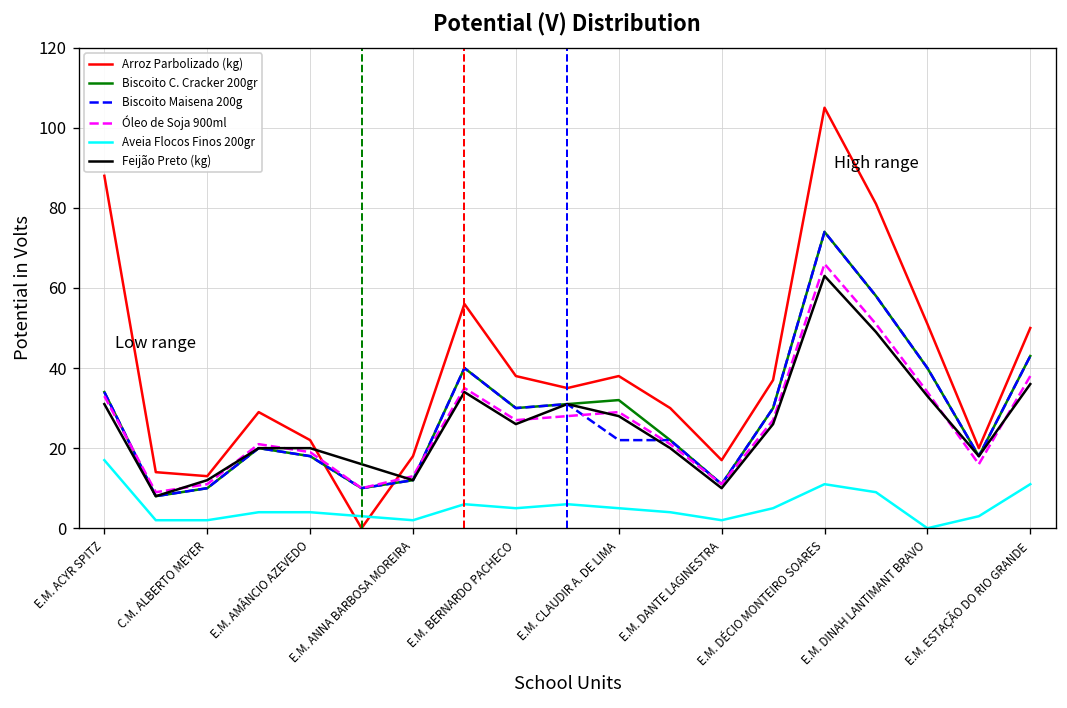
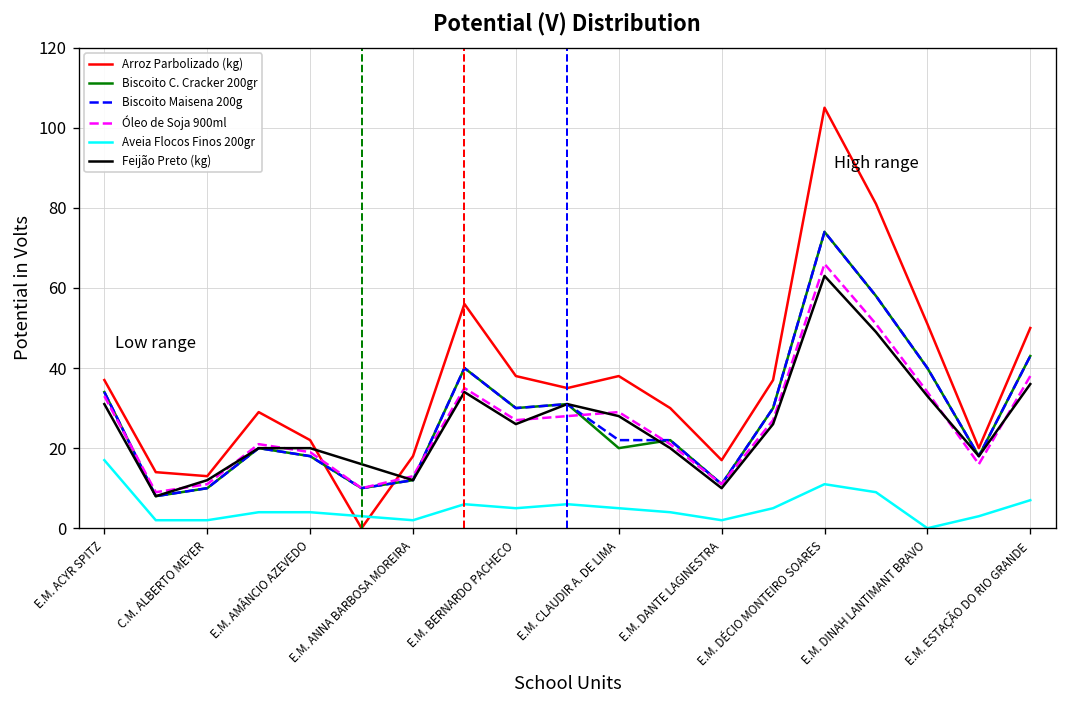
  {
    "Arroz Parbolizado (kg)": {
-     "E.M. ACYR SPITZ": 88,
+     "E.M. ACYR SPITZ": 37,
      "C.M. ALBERTO MEYER": 13,
      "E.M. AMÂNCIO AZEVEDO": 22,
      "E.M. ANNA BARBOSA MOREIRA": 18,
      "E.M. BERNARDO PACHECO": 38,
      "E.M. CLAUDIR A. DE LIMA": 38,
      "E.M. DANTE LAGINESTRA": 17,
      "E.M. DÉCIO MONTEIRO SOARES": 105,
      "E.M. DINAH LANTIMANT BRAVO": 51,
      "E.M. ESTAÇÃO DO RIO GRANDE": 50
    },
    "Biscoito C. Cracker 200gr": {
-     "E.M. CLAUDIR A. DE LIMA": 32
+     "E.M. CLAUDIR A. DE LIMA": 20
    },
    "Biscoito Maisena 200g": {
      "E.M. CLAUDIR A. DE LIMA": 22
    },
    "Óleo de Soja 900ml": {
      "E.M. ACYR SPITZ": 33,
      "C.M. ALBERTO MEYER": 11,
      "E.M. AMÂNCIO AZEVEDO": 19,
      "E.M. ANNA BARBOSA MOREIRA": 13,
      "E.M. BERNARDO PACHECO": 27,
      "E.M. CLAUDIR A. DE LIMA": 29,
      "E.M. DÉCIO MONTEIRO SOARES": 66,
      "E.M. DINAH LANTIMANT BRAVO": 34,
      "E.M. ESTAÇÃO DO RIO GRANDE": 38
    },
    "Aveia Flocos Finos 200gr": {
      "E.M. ACYR SPITZ": 17,
      "C.M. ALBERTO MEYER": 2,
      "E.M. AMÂNCIO AZEVEDO": 4,
      "E.M. ANNA BARBOSA MOREIRA": 2,
      "E.M. BERNARDO PACHECO": 5,
      "E.M. CLAUDIR A. DE LIMA": 5,
      "E.M. DANTE LAGINESTRA": 2,
      "E.M. DÉCIO MONTEIRO SOARES": 11,
      "E.M. DINAH LANTIMANT BRAVO": 0,
-     "E.M. ESTAÇÃO DO RIO GRANDE": 11
+     "E.M. ESTAÇÃO DO RIO GRANDE": 7
    },
    "Feijão Preto (kg)": {
      "E.M. ACYR SPITZ": 31,
      "C.M. ALBERTO MEYER": 12,
      "E.M. AMÂNCIO AZEVEDO": 20,
      "E.M. BERNARDO PACHECO": 26,
      "E.M. CLAUDIR A. DE LIMA": 28,
      "E.M. DANTE LAGINESTRA": 10,
      "E.M. DÉCIO MONTEIRO SOARES": 63,
      "E.M. DINAH LANTIMANT BRAVO": 33,
      "E.M. ESTAÇÃO DO RIO GRANDE": 36
    }
  }
